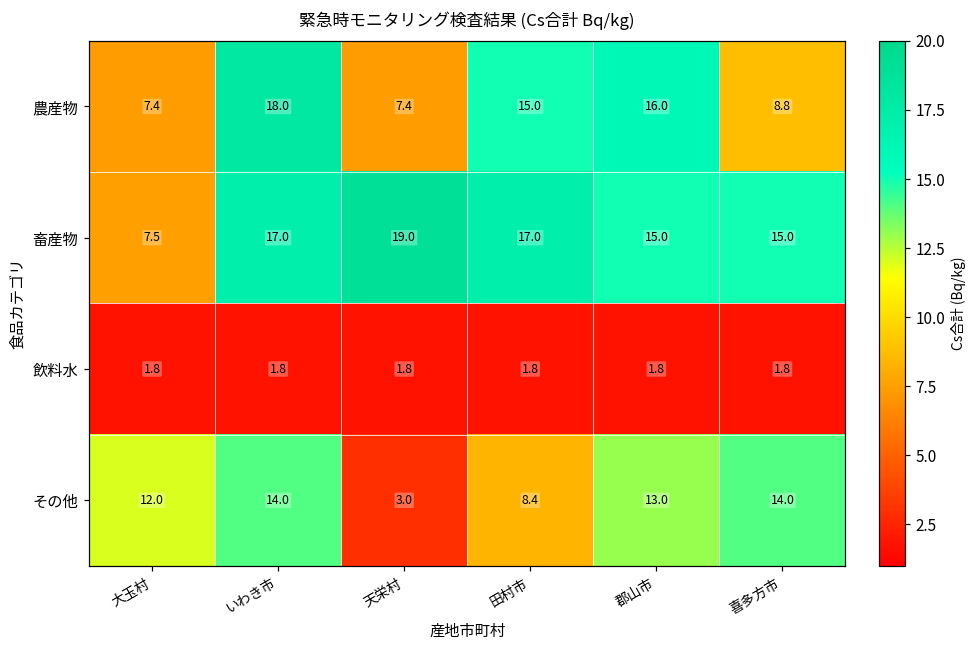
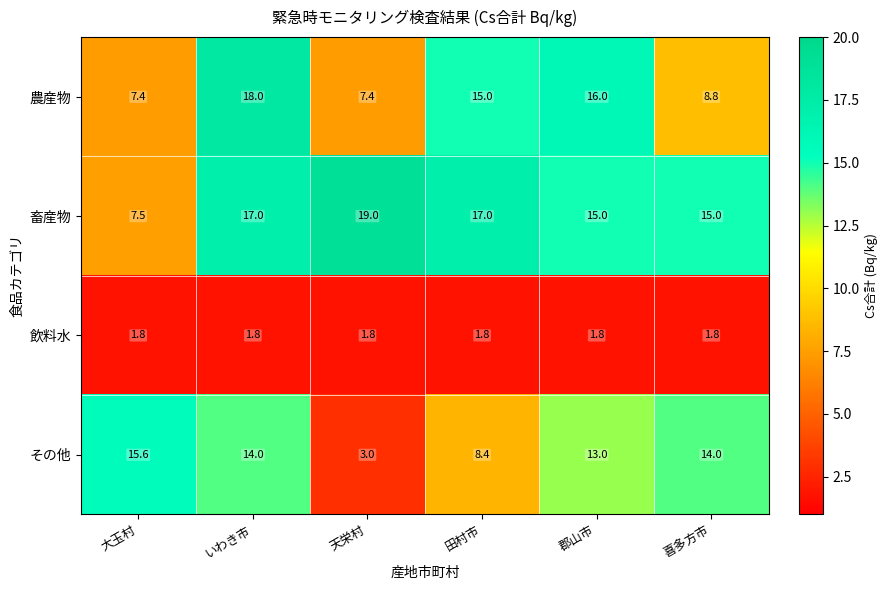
  {
    "その他": {
-     "大玉村": 12.0
+     "大玉村": 15.6
    }
  }
